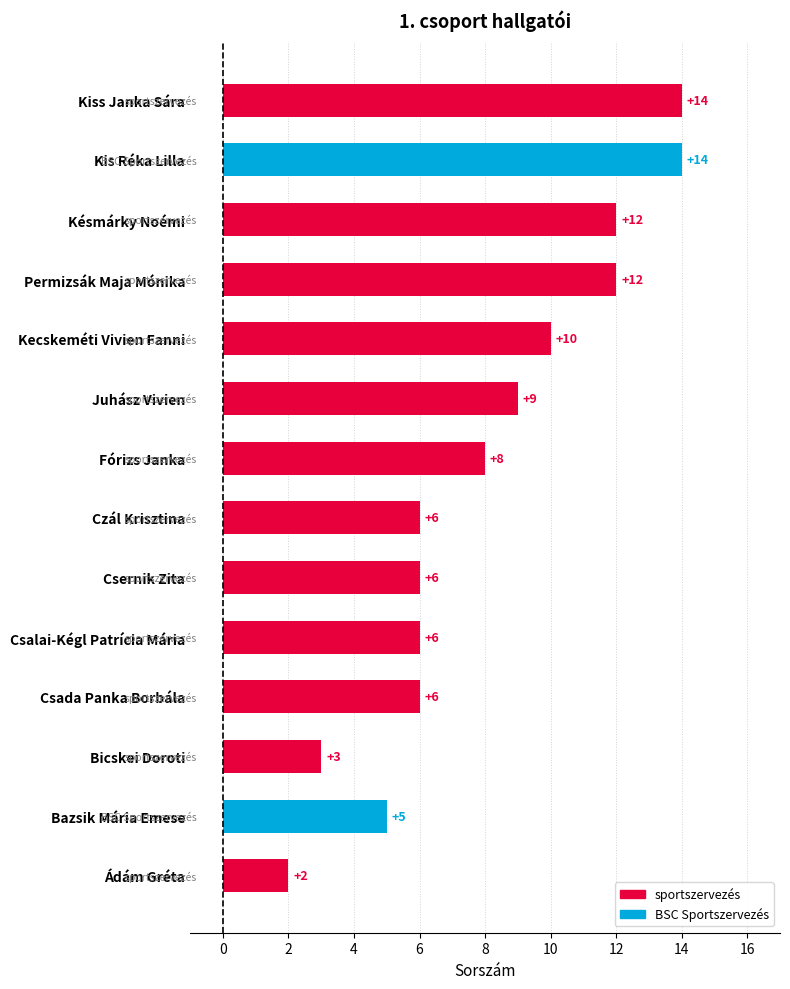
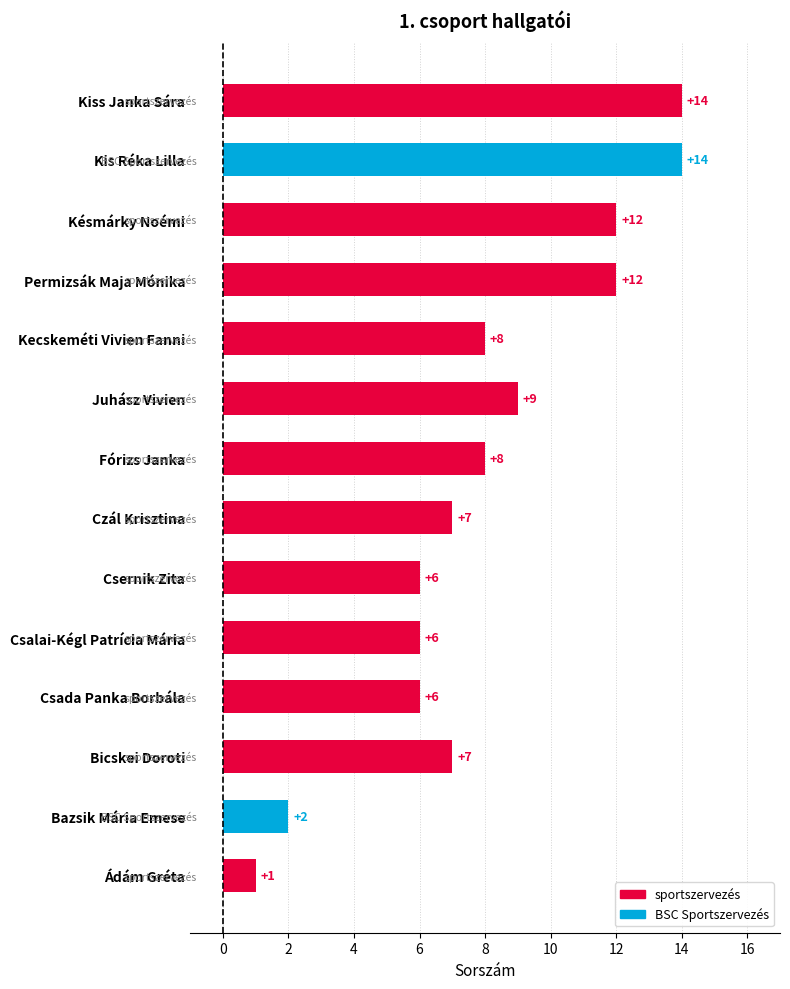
  {
    "Kiss Janka Sára": "+14",
    "Kis Réka Lilla": "+14",
    "Késmárky Noémi": "+12",
    "Permizsák Maja Mónika": "+12",
-   "Kecskeméti Vivien Fanni": "+10",
+   "Kecskeméti Vivien Fanni": "+8",
    "Juhász Vivien": "+9",
    "Fórizs Janka": "+8",
-   "Czál Krisztina": "+6",
+   "Czál Krisztina": "+7",
    "Csernik Zita": "+6",
    "Csalai-Kégl Patrícia Mária": "+6",
    "Csada Panka Borbála": "+6",
-   "Bicskei Doroti": "+3",
-   "Bazsik Mária Emese": "+5",
-   "Ádám Gréta": "+2"
+   "Bicskei Doroti": "+7",
+   "Bazsik Mária Emese": "+2",
+   "Ádám Gréta": "+1"
  }
